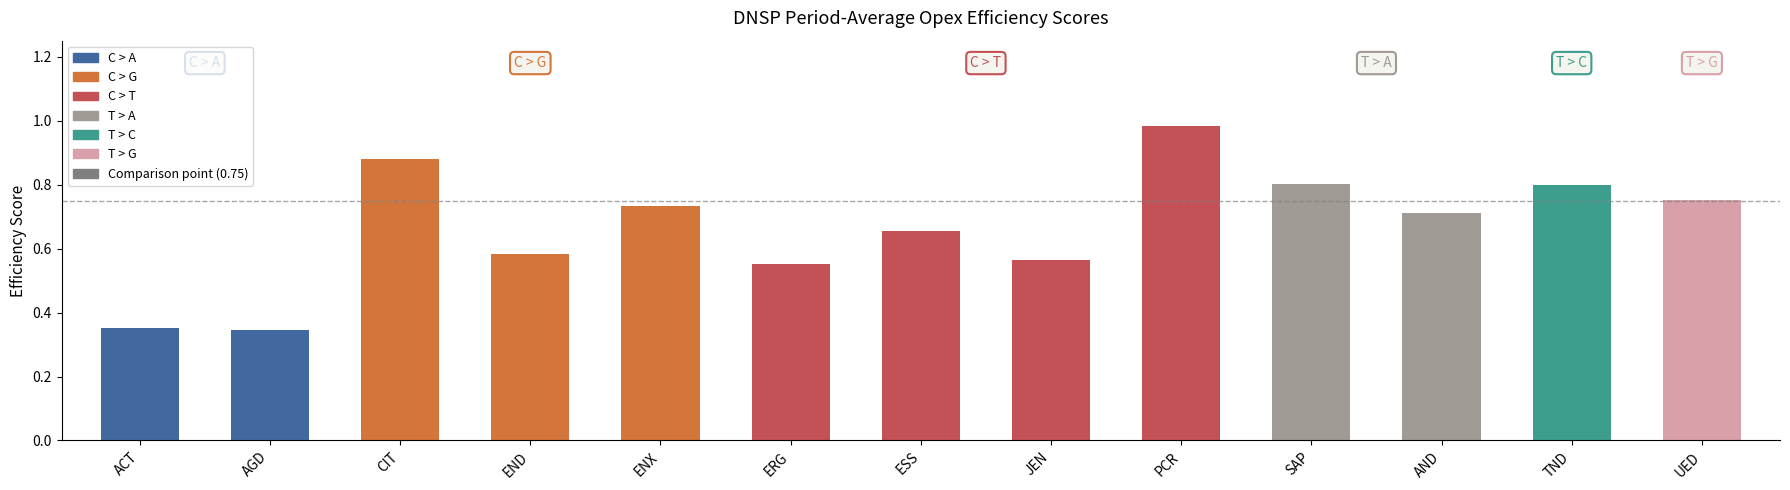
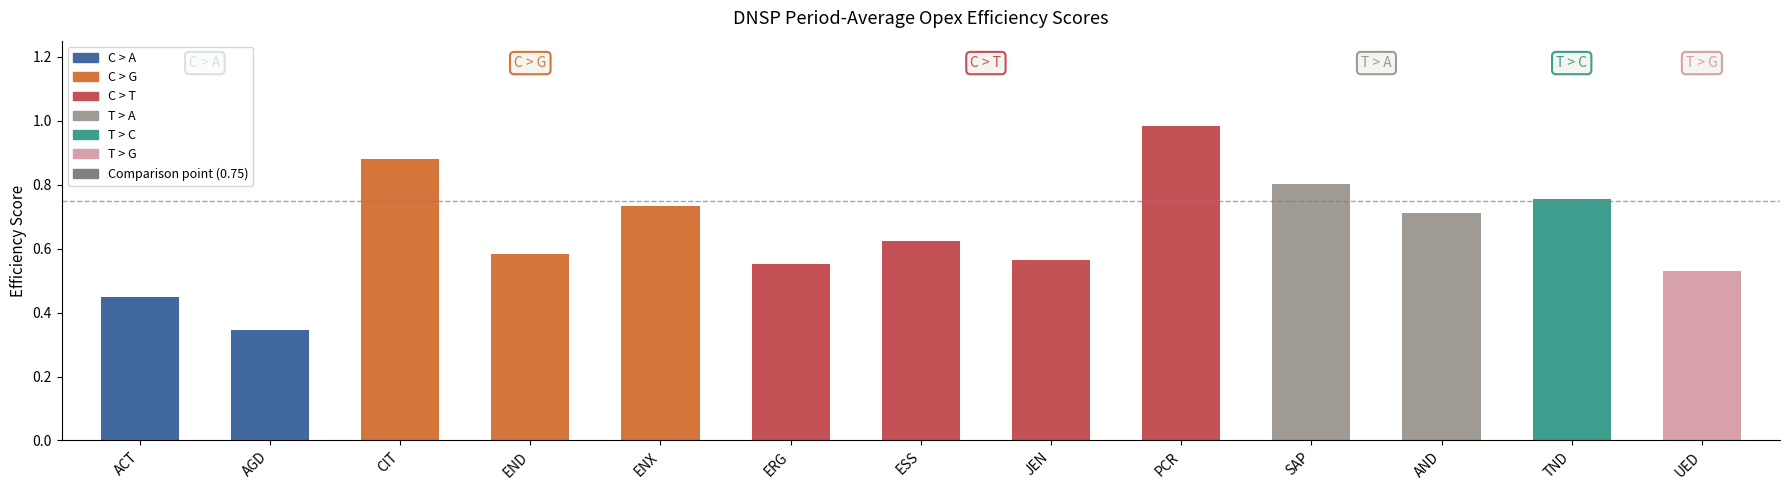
  {
-   "ACT": 0.35,
+   "ACT": 0.45,
    "AGD": 0.34,
    "CIT": 0.88,
    "END": 0.58,
    "ENX": 0.73,
    "ERG": 0.55,
-   "ESS": 0.65,
+   "ESS": 0.62,
    "JEN": 0.57,
    "PCR": 0.98,
    "SAP": 0.80,
    "AND": 0.71,
-   "TND": 0.80,
-   "UED": 0.75
+   "TND": 0.76,
+   "UED": 0.53
  }
